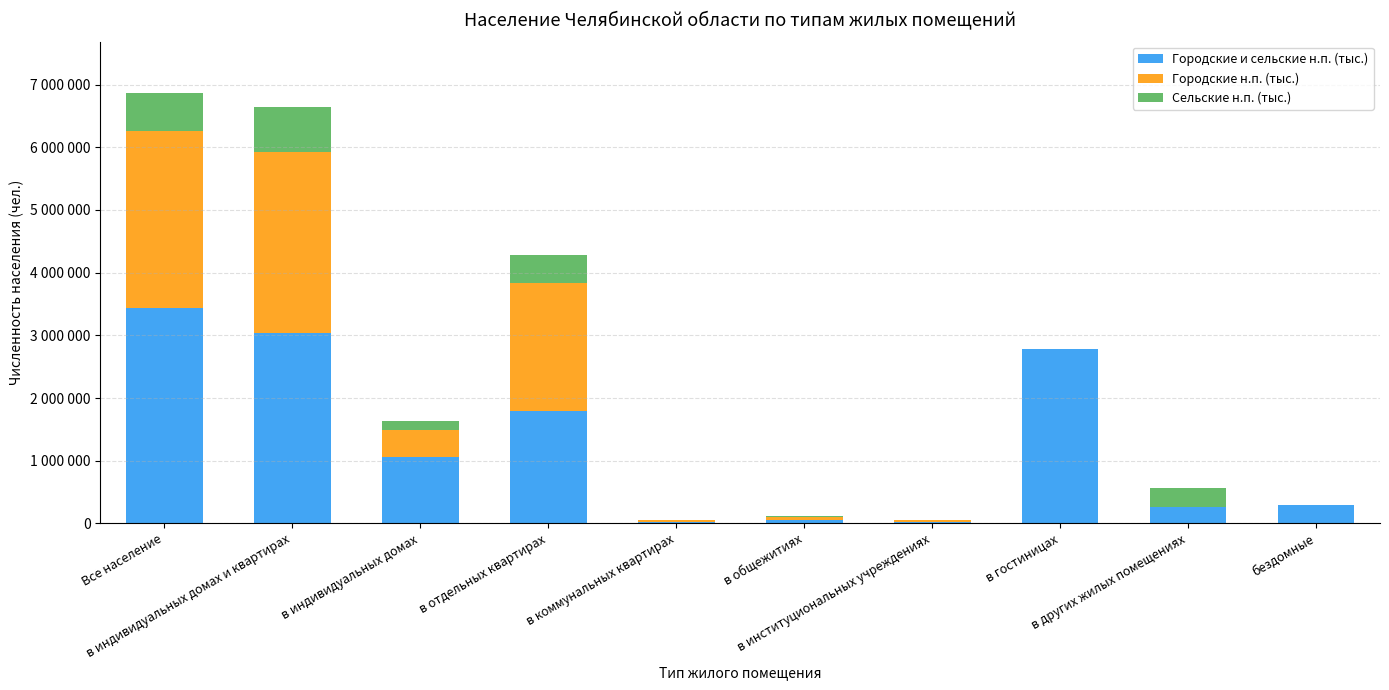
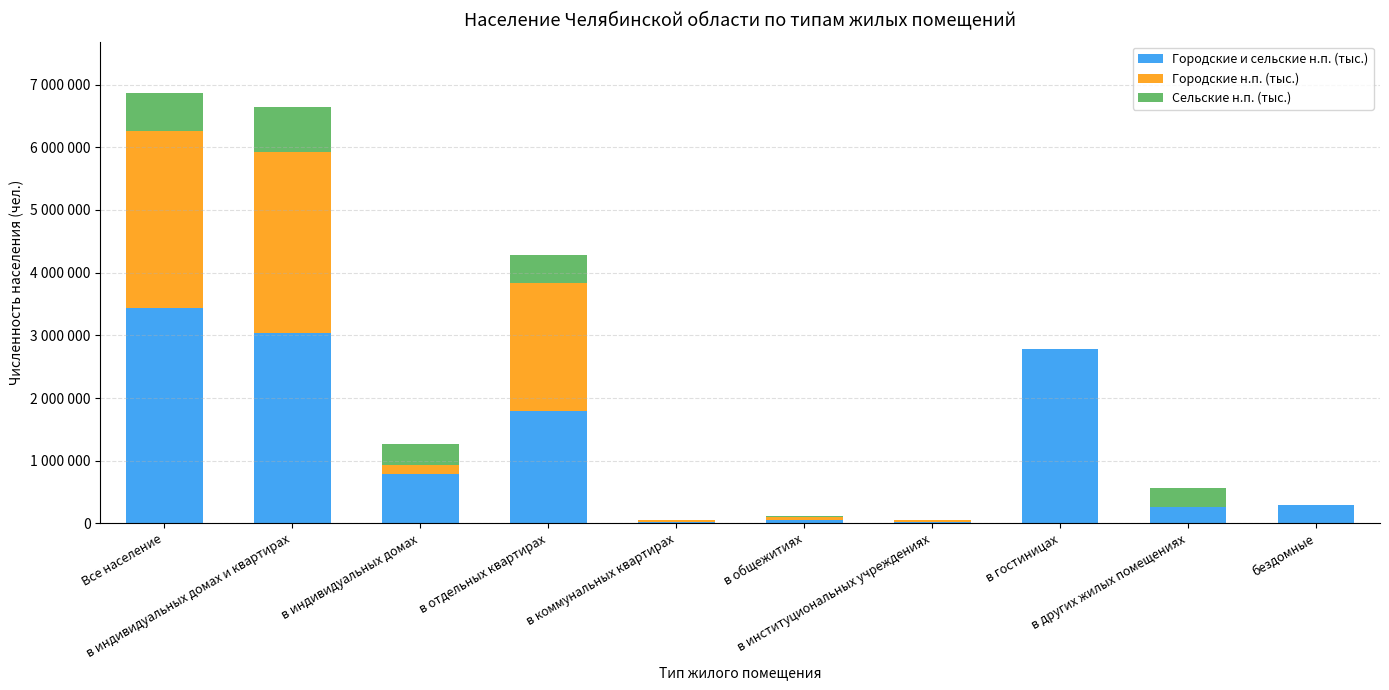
  {
    "Городские и сельские н.п. (тыс.)": {
      "Все население": 3400000,
      "в индивидуальных домах и квартирах": 3000000,
-     "в индивидуальных домах": 1100000,
+     "в индивидуальных домах": 800000,
      "в отдельных квартирах": 1800000,
      "в общежитиях": 100000,
      "в гостиницах": 2800000,
      "в других жилых помещениях": 300000,
      "бездомные": 300000
    },
    "Городские н.п. (тыс.)": {
      "Все население": 2800000,
      "в индивидуальных домах и квартирах": 2900000,
-     "в индивидуальных домах": 400000,
+     "в индивидуальных домах": 100000,
      "в отдельных квартирах": 2000000,
      "в общежитиях": 100000
    },
    "Сельские н.п. (тыс.)": {
      "Все население": 600000,
      "в индивидуальных домах и квартирах": 700000,
-     "в индивидуальных домах": 100000,
+     "в индивидуальных домах": 300000,
      "в отдельных квартирах": 500000,
      "в других жилых помещениях": 300000
    }
  }
